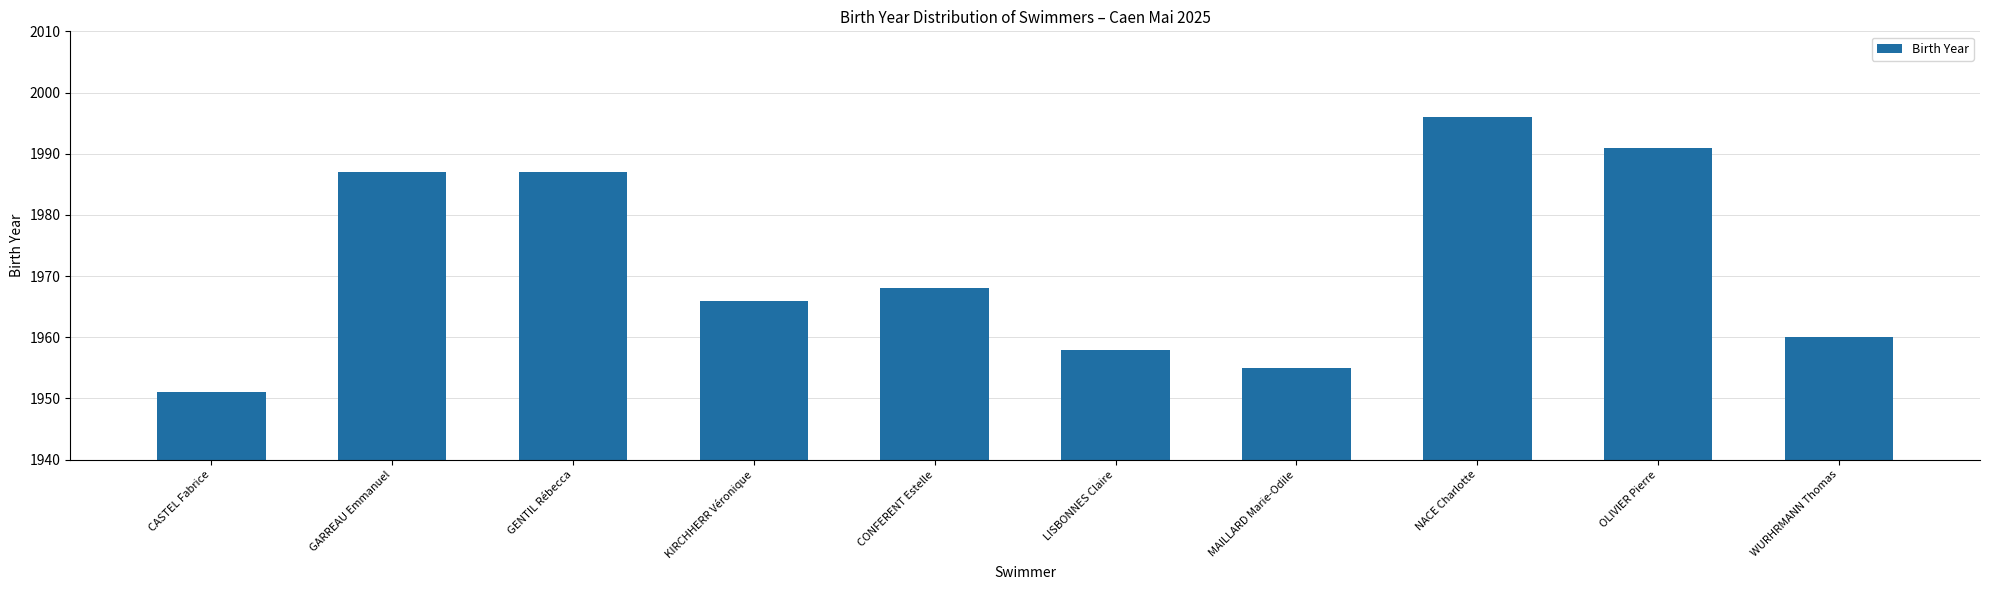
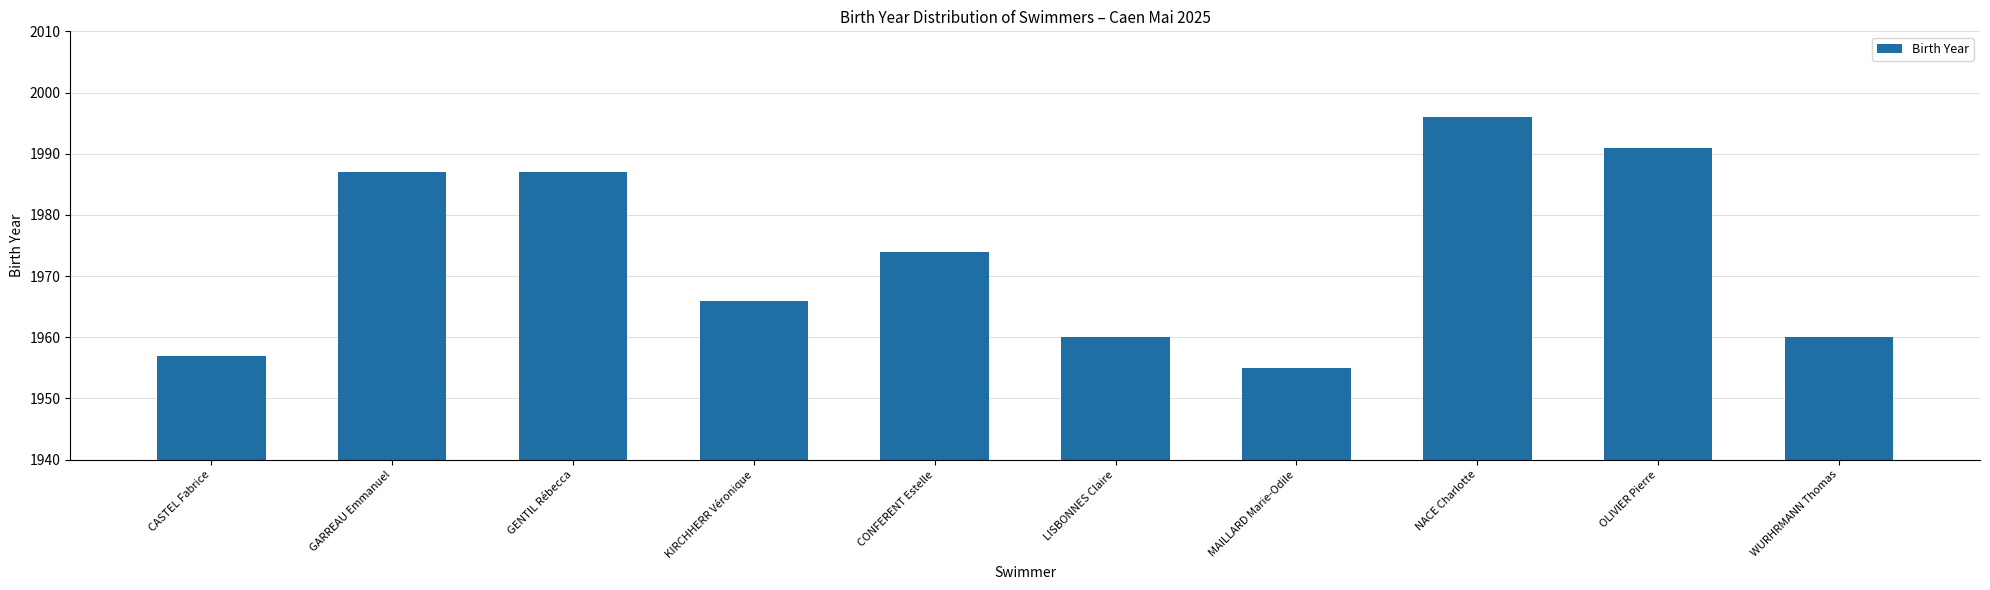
  {
-   "CASTEL Fabrice": 1951,
+   "CASTEL Fabrice": 1957,
    "GARREAU Emmanuel": 1987,
    "GENTIL Rébecca": 1987,
    "KIRCHHERR Véronique": 1966,
-   "CONFERENT Estelle": 1968,
-   "LISBONNES Claire": 1958,
+   "CONFERENT Estelle": 1974,
+   "LISBONNES Claire": 1960,
    "MAILLARD Marie-Odile": 1955,
    "NACE Charlotte": 1996,
    "OLIVIER Pierre": 1991,
    "WURHRMANN Thomas": 1960
  }
